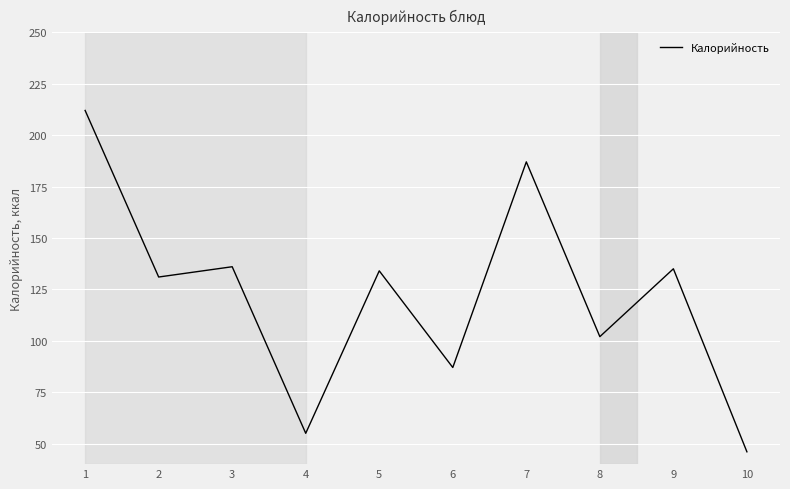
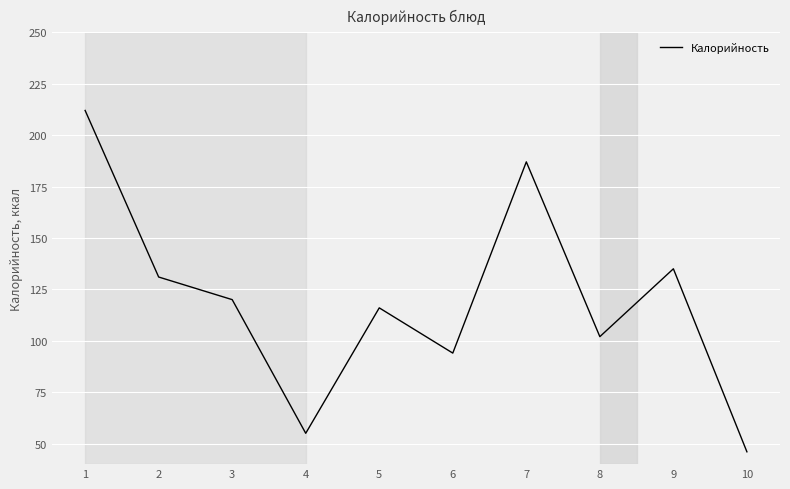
  {
    "1": 212,
    "2": 131,
-   "3": 136,
+   "3": 120,
    "4": 55,
-   "5": 134,
-   "6": 87,
+   "5": 116,
+   "6": 94,
    "7": 187,
    "8": 102,
    "9": 135,
    "10": 46
  }
